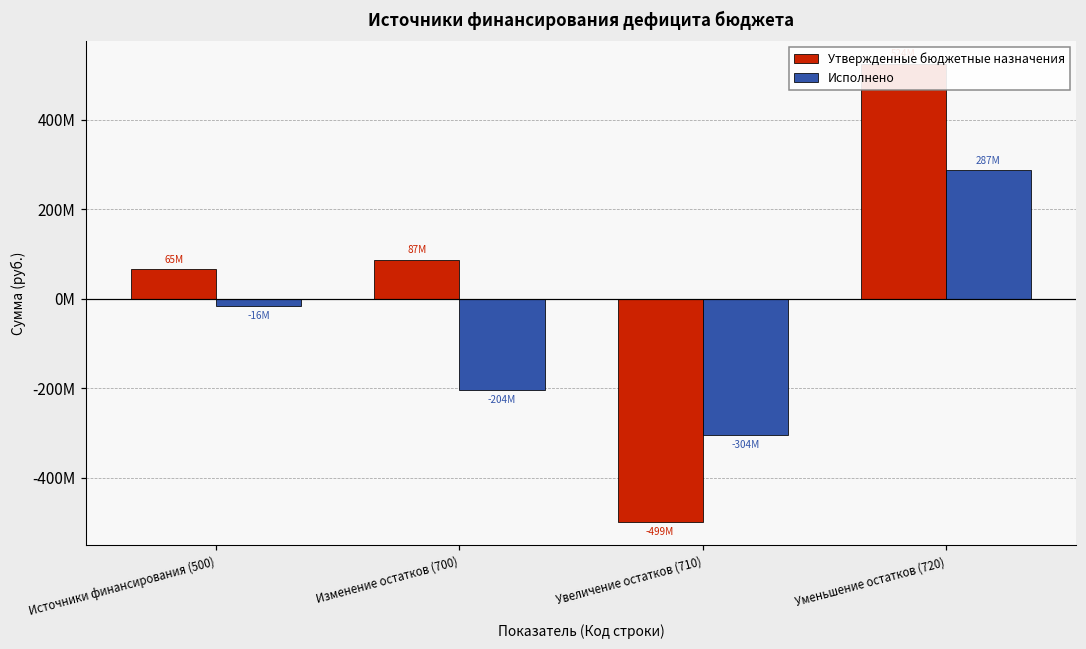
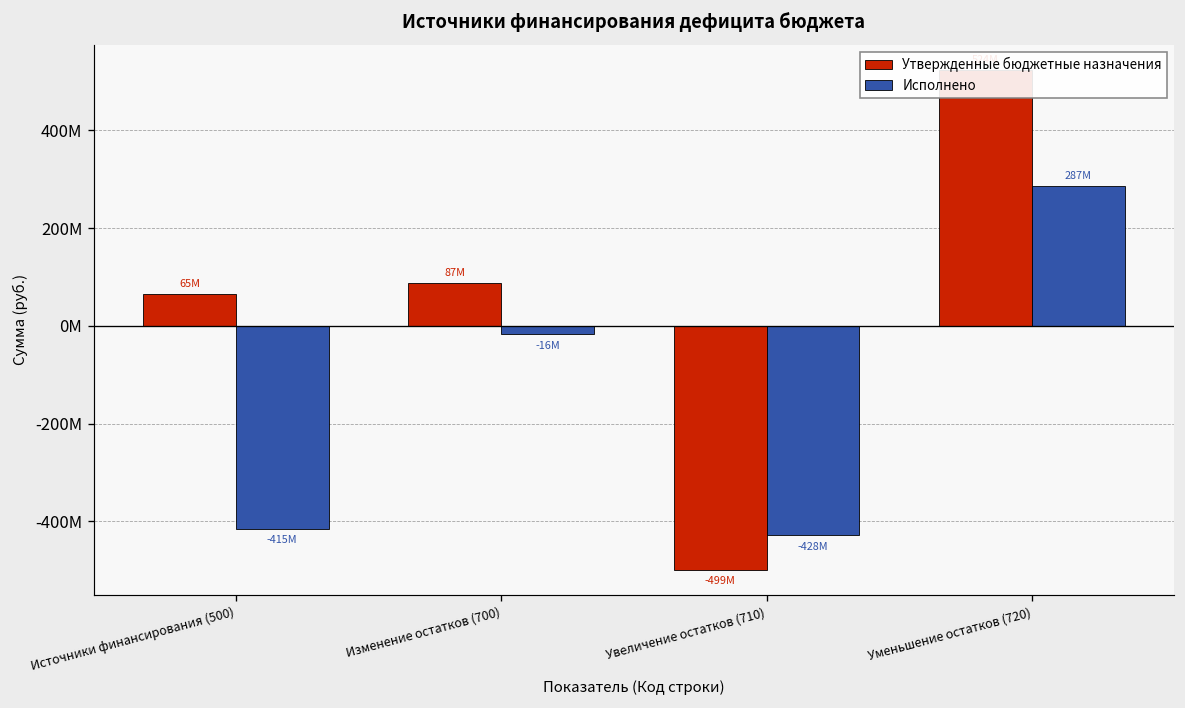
  {
    "Утвержденные бюджетные назначения": {
      "Источники финансирования (500)": "65M",
      "Изменение остатков (700)": "87M",
      "Увеличение остатков (710)": "-499M"
    },
    "Исполнено": {
-     "Источники финансирования (500)": "-16M",
-     "Изменение остатков (700)": "-204M",
-     "Увеличение остатков (710)": "-304M",
+     "Источники финансирования (500)": "-415M",
+     "Изменение остатков (700)": "-16M",
+     "Увеличение остатков (710)": "-428M",
      "Уменьшение остатков (720)": "287M"
    }
  }
